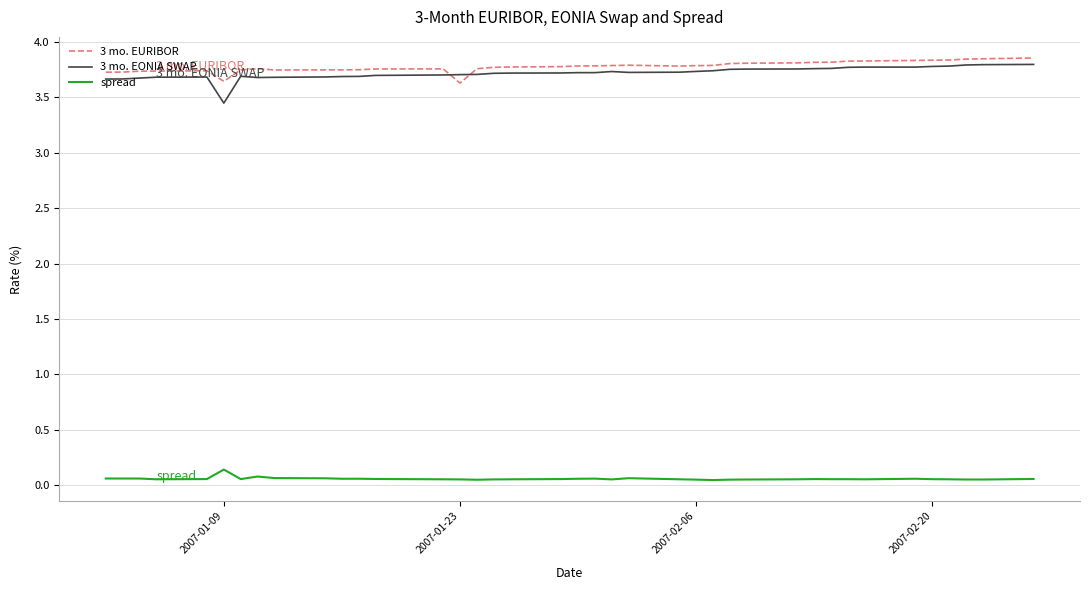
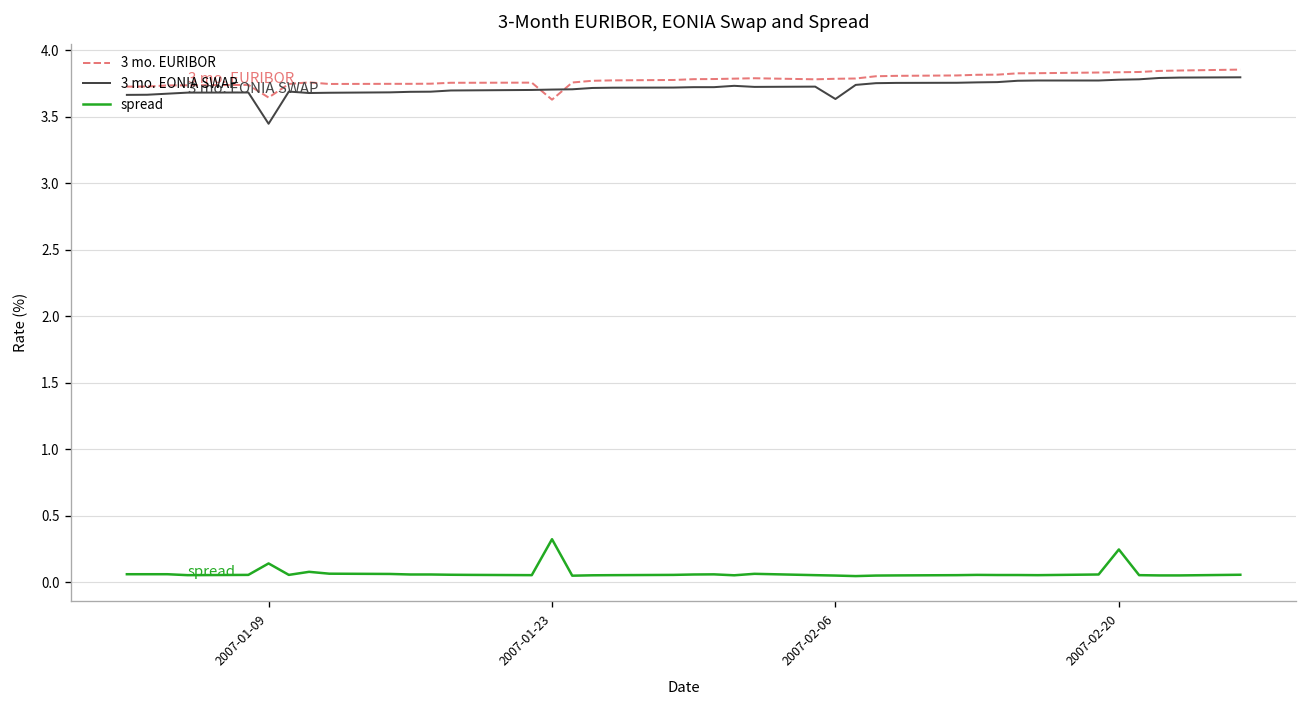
  {
    "3 mo. EURIBOR": {
      "2007-01-09": 3.64,
      "2007-01-23": 3.63,
      "2007-02-06": 3.78,
      "2007-02-20": 3.83
    },
    "3 mo. EONIA SWAP": {
      "2007-01-23": 3.70,
-     "2007-02-06": 3.73,
+     "2007-02-06": 3.63,
      "2007-02-20": 3.78
    },
    "spread": {
      "2007-01-09": 0.14,
-     "2007-01-23": 0.05,
+     "2007-01-23": 0.33,
      "2007-02-06": 0.05,
-     "2007-02-20": 0.06
+     "2007-02-20": 0.25
    }
  }
